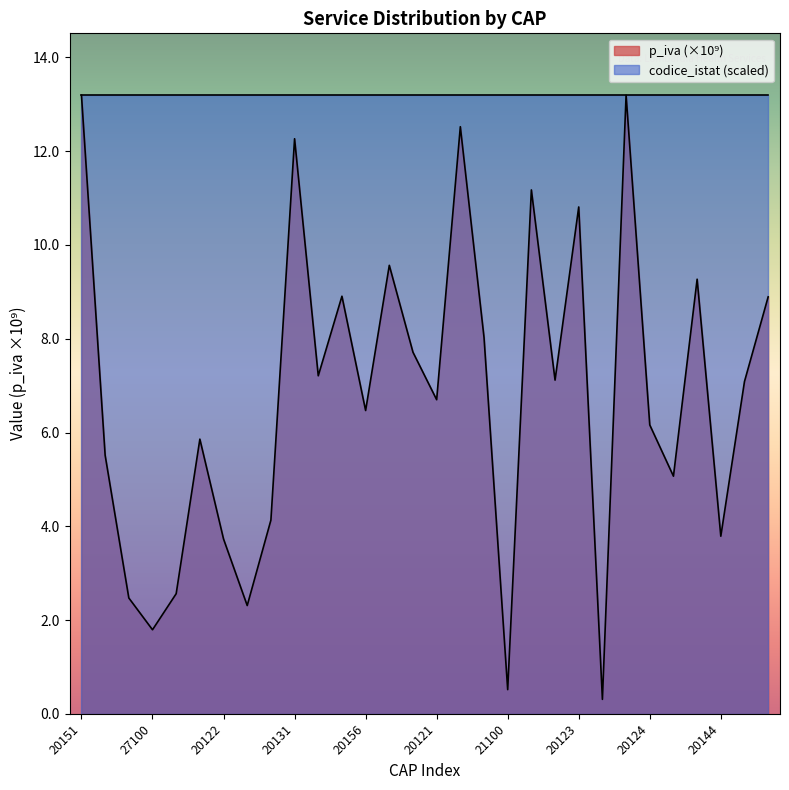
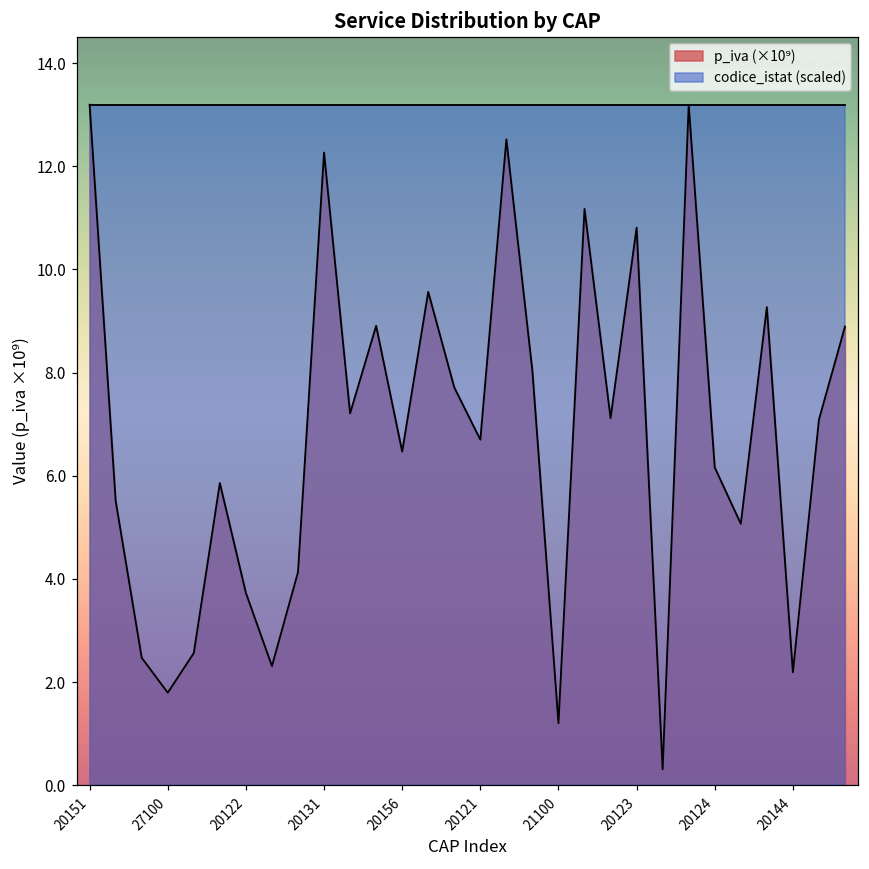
  {
    "p_iva (×10⁹)": {
      "27100": 1.8,
      "20122": 3.7,
      "20131": 12.3,
      "20156": 6.5,
      "20121": 6.7,
-     "21100": 0.5,
+     "21100": 1.2,
      "20124": 6.2,
-     "20144": 3.8
+     "20144": 2.2
    },
    "codice_istat (scaled)": {
      "27100": 13.2,
      "20122": 13.2,
      "20131": 13.2,
      "20156": 13.2,
      "20121": 13.2,
      "21100": 13.2,
      "20124": 13.2,
      "20144": 13.2
    }
  }
